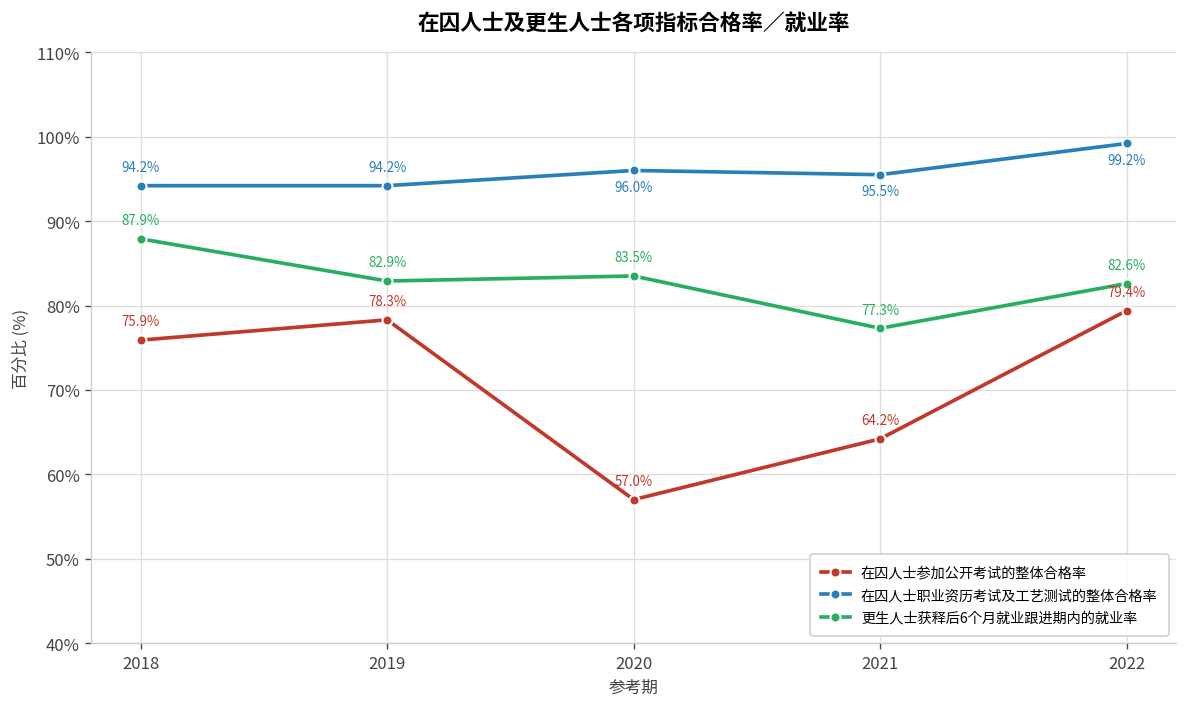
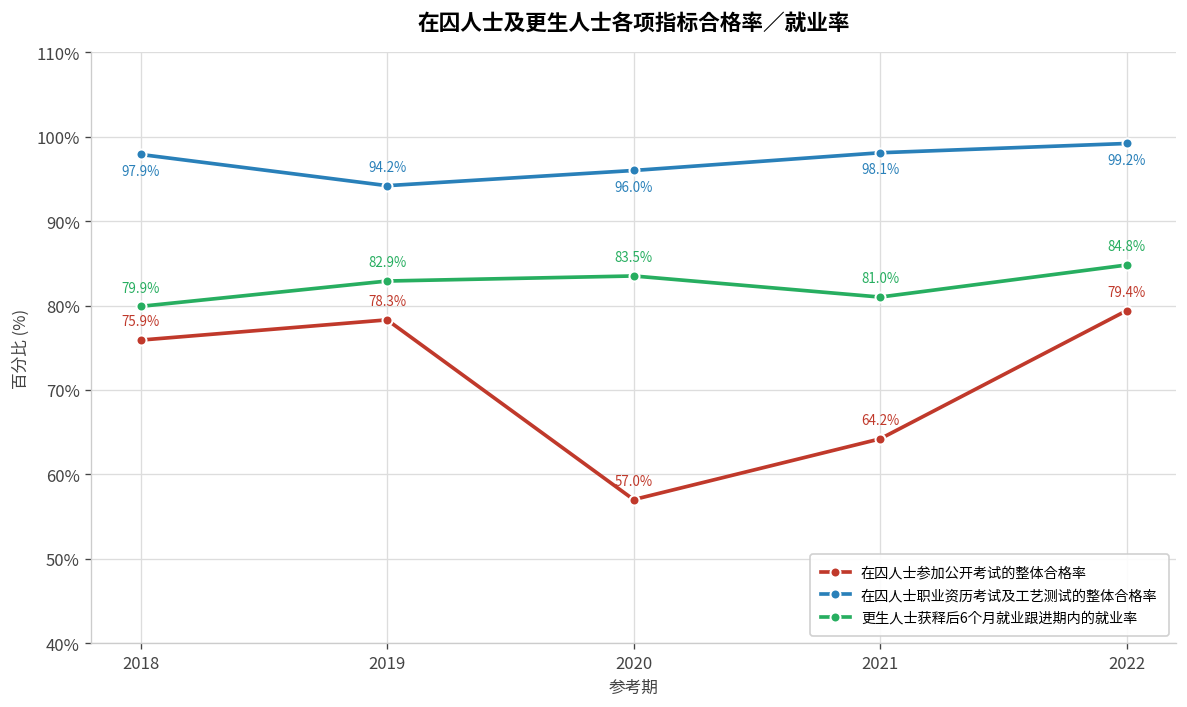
  {
    "在囚人士参加公开考试的整体合格率": {
      "2018": "75.9%",
      "2019": "78.3%",
      "2020": "57.0%",
      "2021": "64.2%",
      "2022": "79.4%"
    },
    "在囚人士职业资历考试及工艺测试的整体合格率": {
-     "2018": "94.2%",
+     "2018": "97.9%",
      "2019": "94.2%",
      "2020": "96.0%",
-     "2021": "95.5%",
+     "2021": "98.1%",
      "2022": "99.2%"
    },
    "更生人士获释后6个月就业跟进期内的就业率": {
-     "2018": "87.9%",
+     "2018": "79.9%",
      "2019": "82.9%",
      "2020": "83.5%",
-     "2021": "77.3%",
-     "2022": "82.6%"
+     "2021": "81.0%",
+     "2022": "84.8%"
    }
  }
